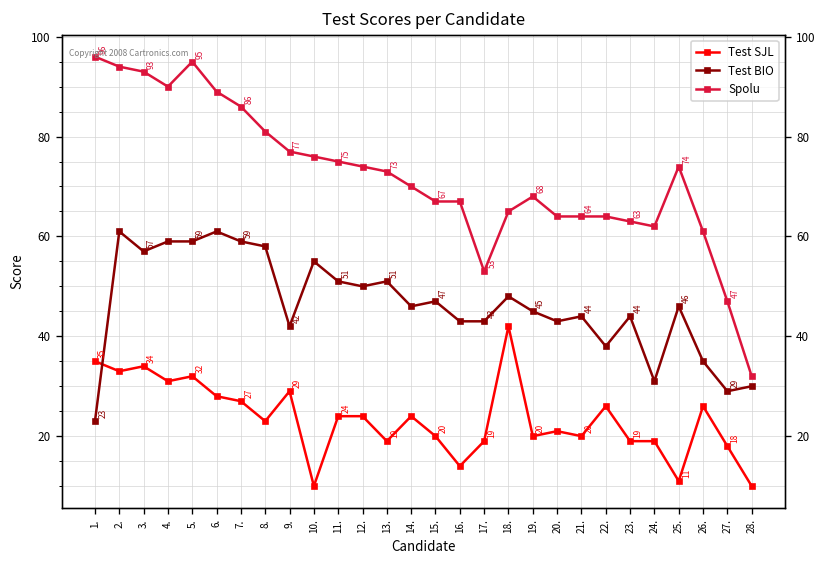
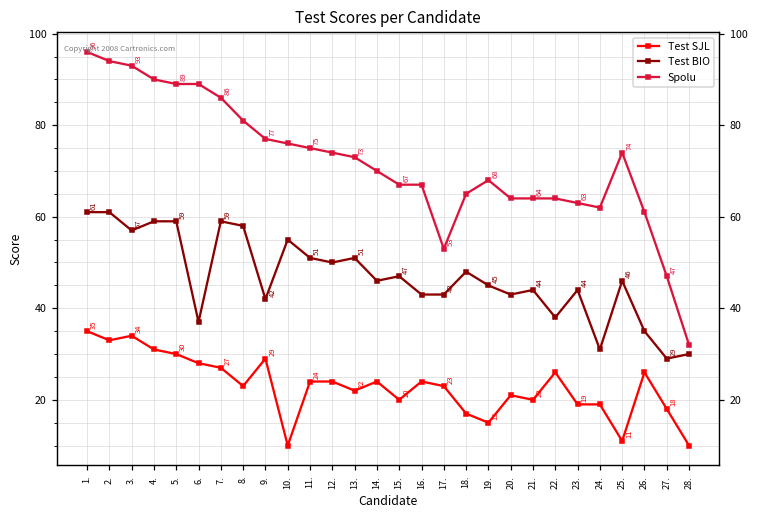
  {
    "Test SJL": {
      "1.": 35,
      "3.": 34,
-     "5.": 32,
+     "5.": 30,
      "7.": 27,
      "9.": 29,
      "11.": 24,
-     "13.": 19,
+     "13.": 22,
      "15.": 20,
-     "16.": 14,
-     "17.": 19,
-     "18.": 42,
-     "19.": 20,
+     "16.": 24,
+     "17.": 23,
+     "18.": 17,
+     "19.": 15,
      "21.": 20,
      "23.": 19,
      "25.": 11,
      "27.": 18
    },
    "Test BIO": {
-     "1.": 23,
+     "1.": 61,
      "3.": 57,
      "5.": 59,
-     "6.": 61,
+     "6.": 37,
      "7.": 59,
      "9.": 42,
      "11.": 51,
      "13.": 51,
      "15.": 47,
      "17.": 43,
      "19.": 45,
      "21.": 44,
      "23.": 44,
      "25.": 46,
      "27.": 29
    },
    "Spolu": {
      "3.": 93,
-     "5.": 95,
+     "5.": 89,
      "7.": 86,
      "9.": 77,
      "11.": 75,
      "13.": 73,
      "15.": 67,
      "17.": 53,
      "19.": 68,
      "21.": 64,
      "23.": 63,
      "25.": 74,
      "27.": 47
    }
  }
